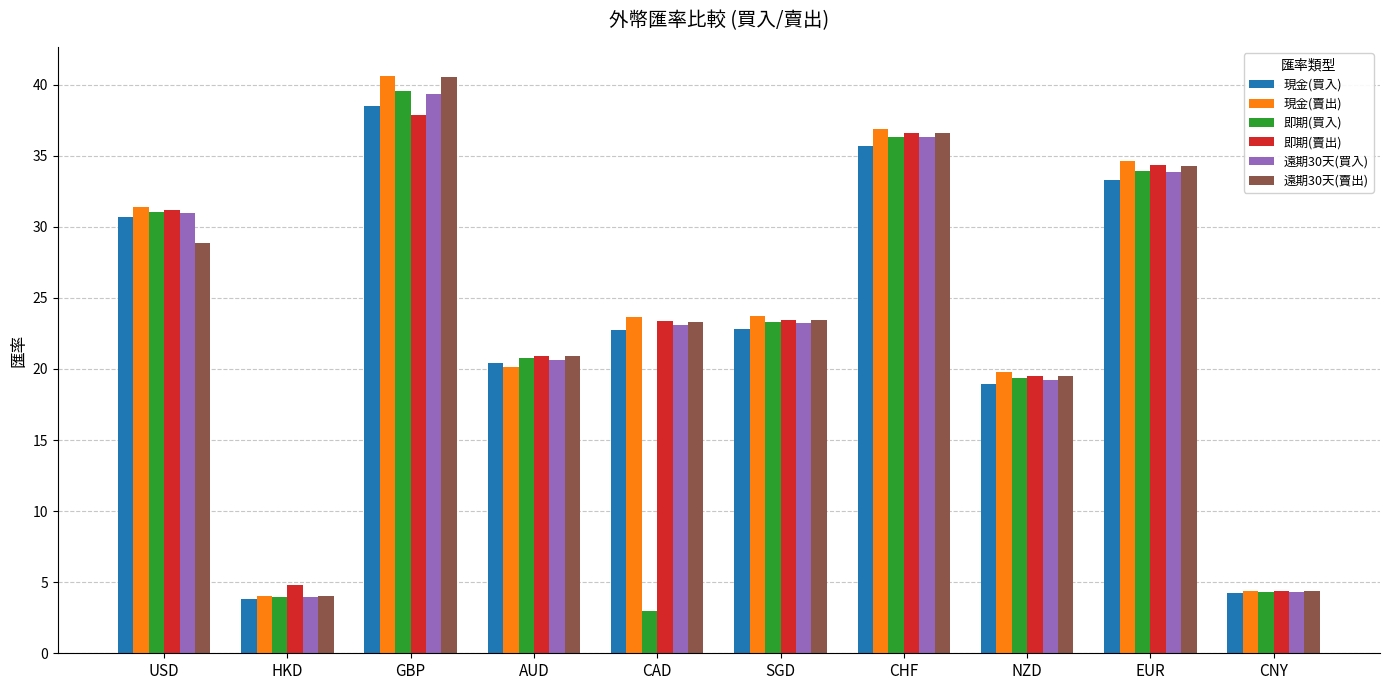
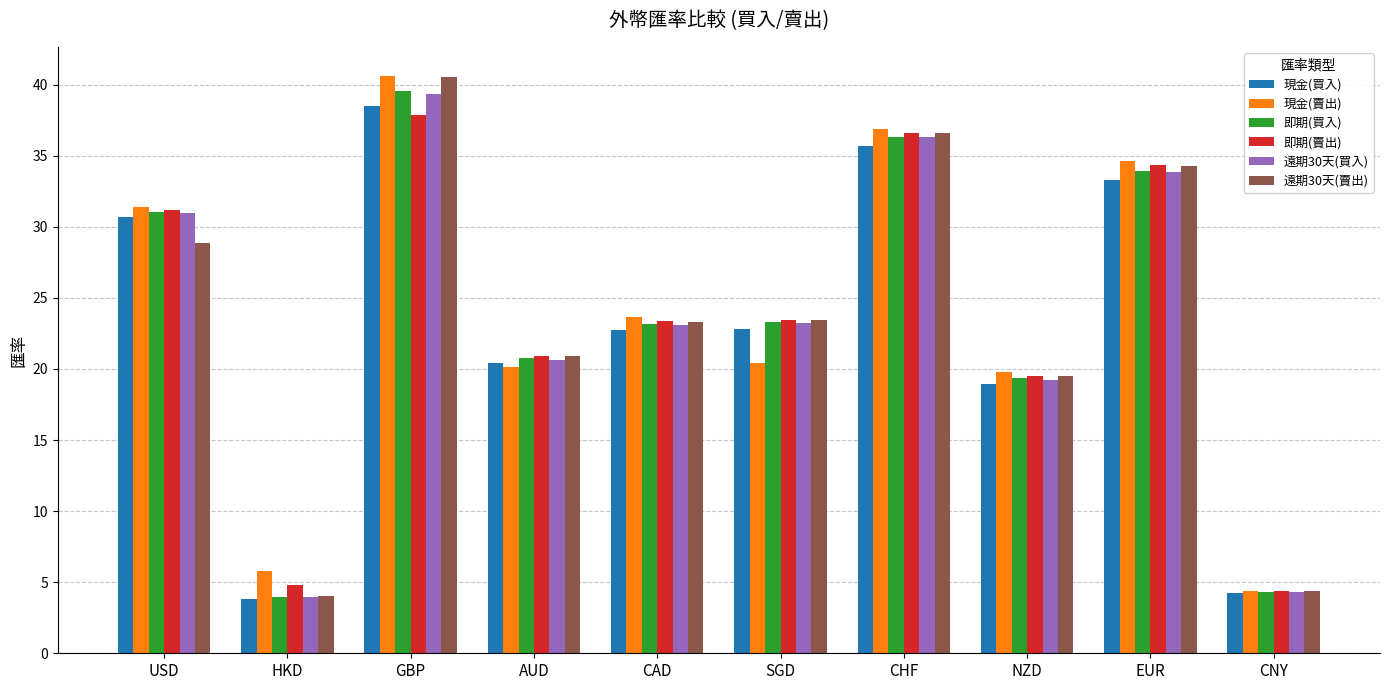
  {
    "現金(買入)": {
      "USD": 30.7,
      "HKD": 3.8,
      "GBP": 38.5,
      "AUD": 20.5,
      "CAD": 22.8,
      "SGD": 22.8,
      "CHF": 35.7,
      "NZD": 19.0,
      "EUR": 33.3,
      "CNY": 4.2
    },
    "現金(賣出)": {
      "USD": 31.4,
-     "HKD": 4.0,
+     "HKD": 5.8,
      "GBP": 40.6,
      "AUD": 20.2,
      "CAD": 23.7,
-     "SGD": 23.7,
+     "SGD": 20.5,
      "CHF": 36.9,
      "NZD": 19.8,
      "EUR": 34.7,
      "CNY": 4.4
    },
    "即期(買入)": {
      "USD": 31.1,
      "HKD": 4.0,
      "GBP": 39.5,
      "AUD": 20.7,
-     "CAD": 3.0,
+     "CAD": 23.2,
      "SGD": 23.3,
      "CHF": 36.4,
      "NZD": 19.3,
      "EUR": 33.9,
      "CNY": 4.3
    },
    "即期(賣出)": {
      "USD": 31.2,
      "HKD": 4.8,
      "GBP": 37.9,
      "AUD": 20.9,
      "CAD": 23.4,
      "SGD": 23.5,
      "CHF": 36.6,
      "NZD": 19.5,
      "EUR": 34.3,
      "CNY": 4.4
    },
    "遠期30天(買入)": {
      "USD": 31.0,
      "HKD": 3.9,
      "GBP": 39.4,
      "AUD": 20.7,
      "CAD": 23.1,
      "SGD": 23.2,
      "CHF": 36.3,
      "NZD": 19.3,
      "EUR": 33.9,
      "CNY": 4.3
    },
    "遠期30天(賣出)": {
      "USD": 28.9,
      "HKD": 4.0,
      "GBP": 40.5,
      "AUD": 20.9,
      "CAD": 23.3,
      "SGD": 23.4,
      "CHF": 36.6,
      "NZD": 19.5,
      "EUR": 34.3,
      "CNY": 4.4
    }
  }
